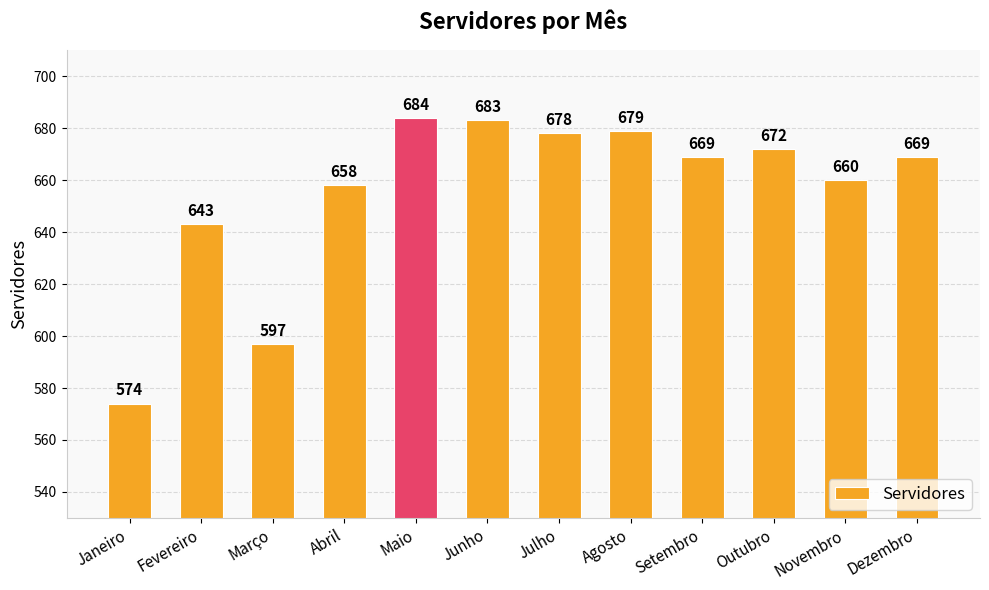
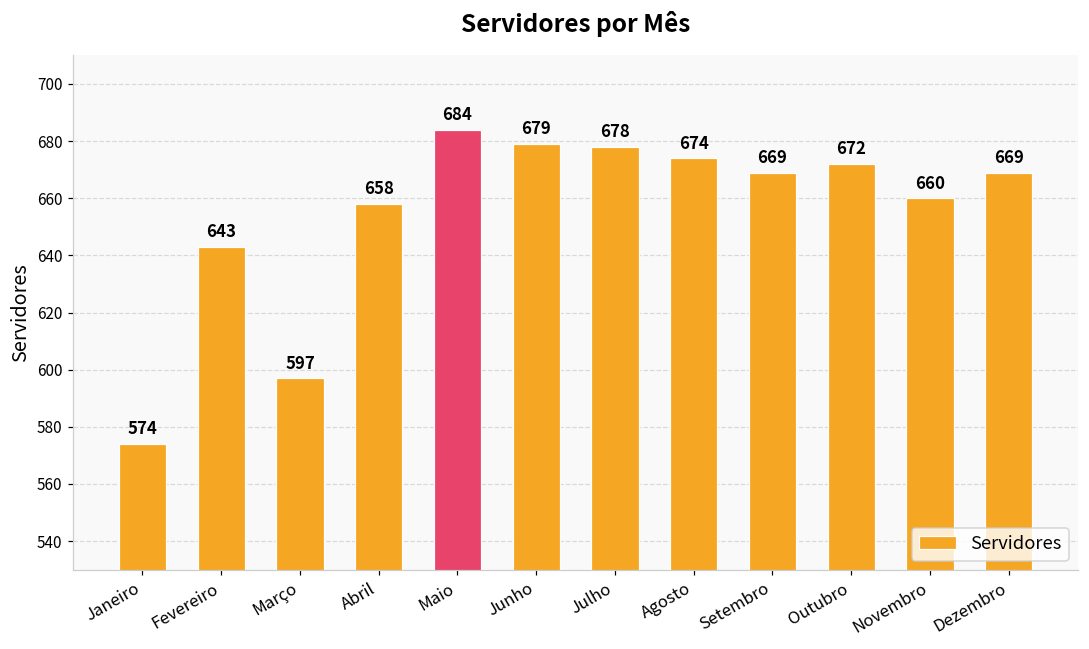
  {
    "Janeiro": 574,
    "Fevereiro": 643,
    "Março": 597,
    "Abril": 658,
    "Maio": 684,
-   "Junho": 683,
+   "Junho": 679,
    "Julho": 678,
-   "Agosto": 679,
+   "Agosto": 674,
    "Setembro": 669,
    "Outubro": 672,
    "Novembro": 660,
    "Dezembro": 669
  }
